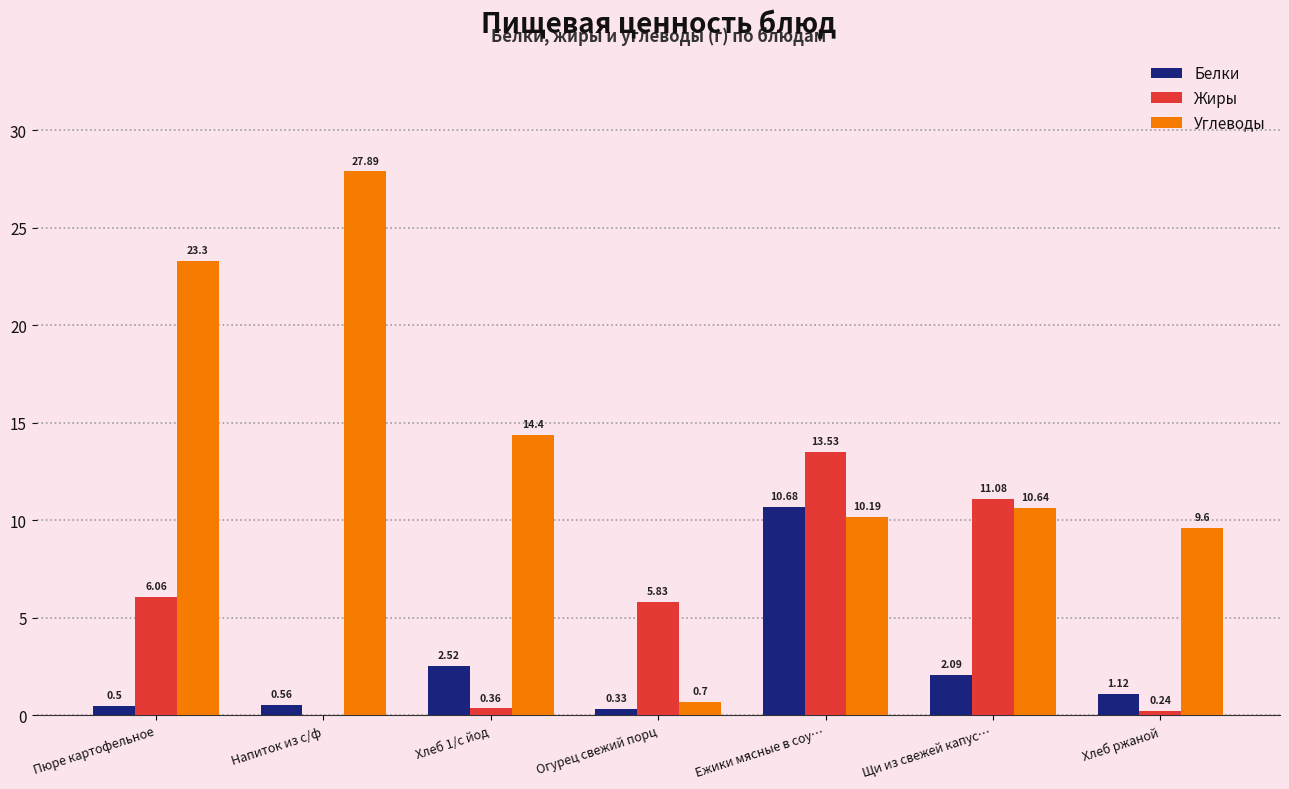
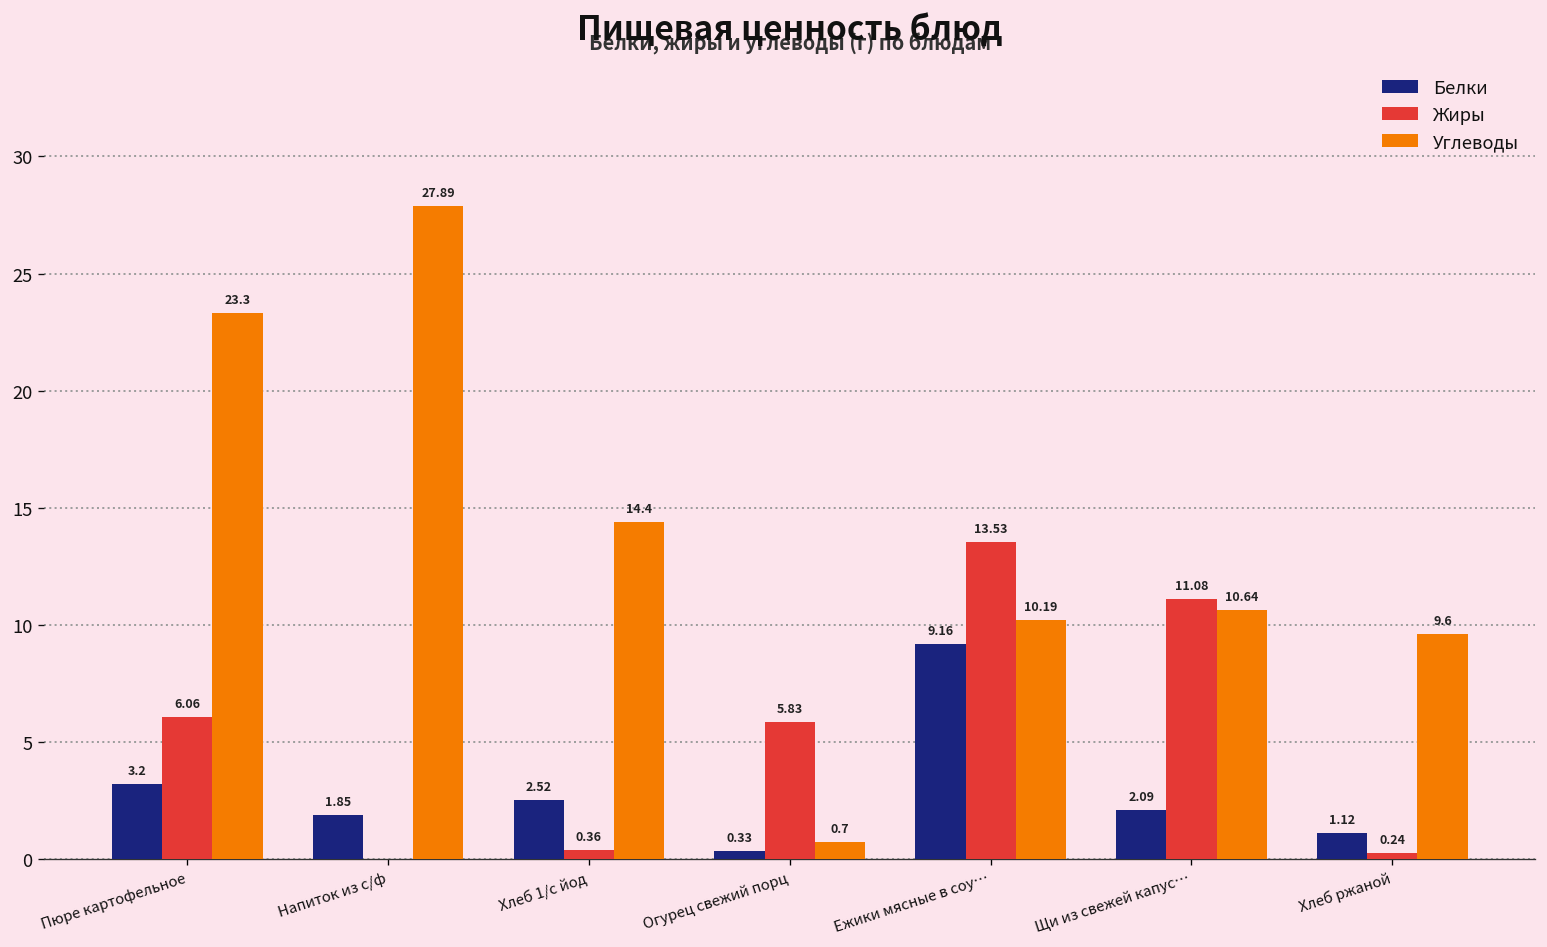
  {
    "Белки": {
-     "Пюре картофельное": 0.5,
-     "Напиток из с/ф": 0.56,
+     "Пюре картофельное": 3.2,
+     "Напиток из с/ф": 1.85,
      "Хлеб 1/с йод": 2.52,
      "Огурец свежий порц": 0.33,
-     "Ежики мясные в соу…": 10.68,
+     "Ежики мясные в соу…": 9.16,
      "Щи из свежей капус…": 2.09,
      "Хлеб ржаной": 1.12
    },
    "Жиры": {
      "Пюре картофельное": 6.06,
      "Хлеб 1/с йод": 0.36,
      "Огурец свежий порц": 5.83,
      "Ежики мясные в соу…": 13.53,
      "Щи из свежей капус…": 11.08,
      "Хлеб ржаной": 0.24
    },
    "Углеводы": {
      "Пюре картофельное": 23.3,
      "Напиток из с/ф": 27.89,
      "Хлеб 1/с йод": 14.4,
      "Огурец свежий порц": 0.7,
      "Ежики мясные в соу…": 10.19,
      "Щи из свежей капус…": 10.64,
      "Хлеб ржаной": 9.6
    }
  }
